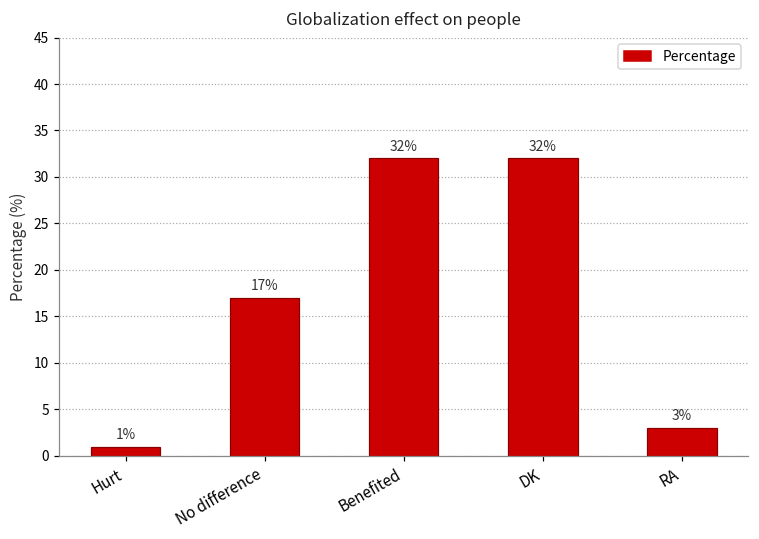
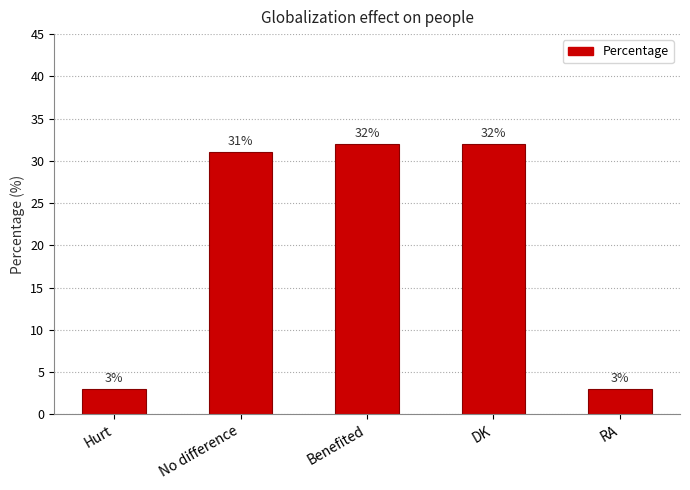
  {
-   "Hurt": "1%",
-   "No difference": "17%",
+   "Hurt": "3%",
+   "No difference": "31%",
    "Benefited": "32%",
    "DK": "32%",
    "RA": "3%"
  }
